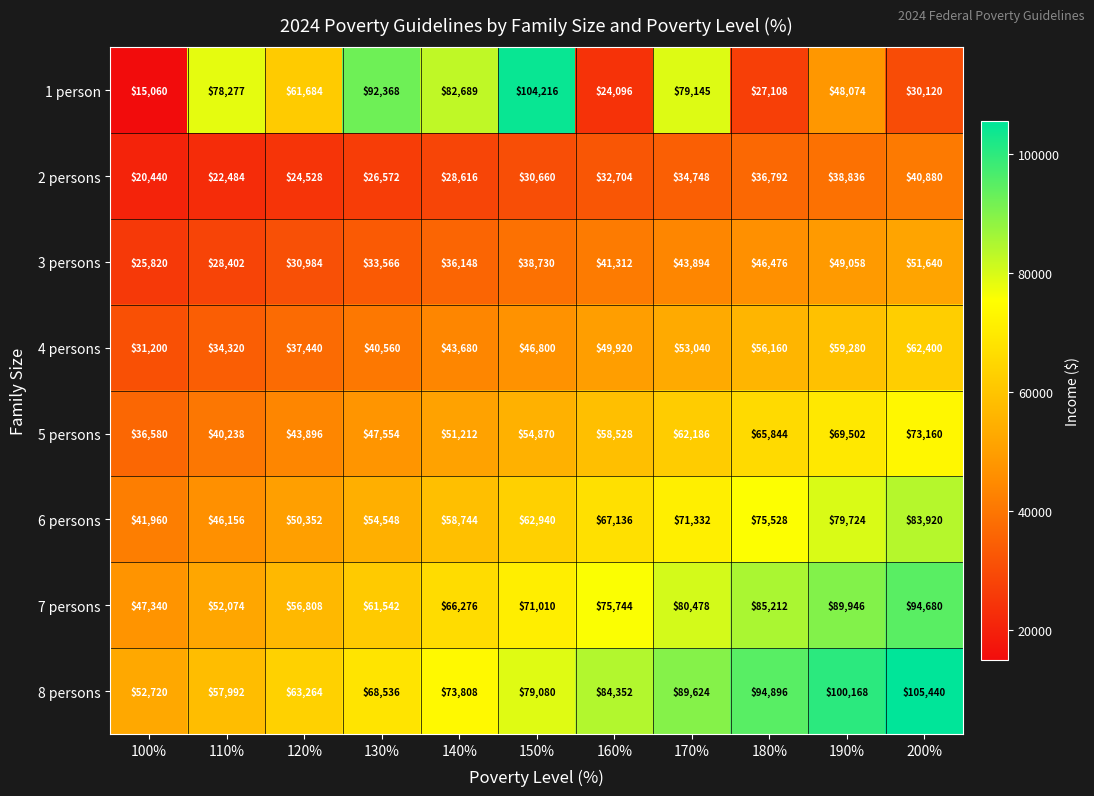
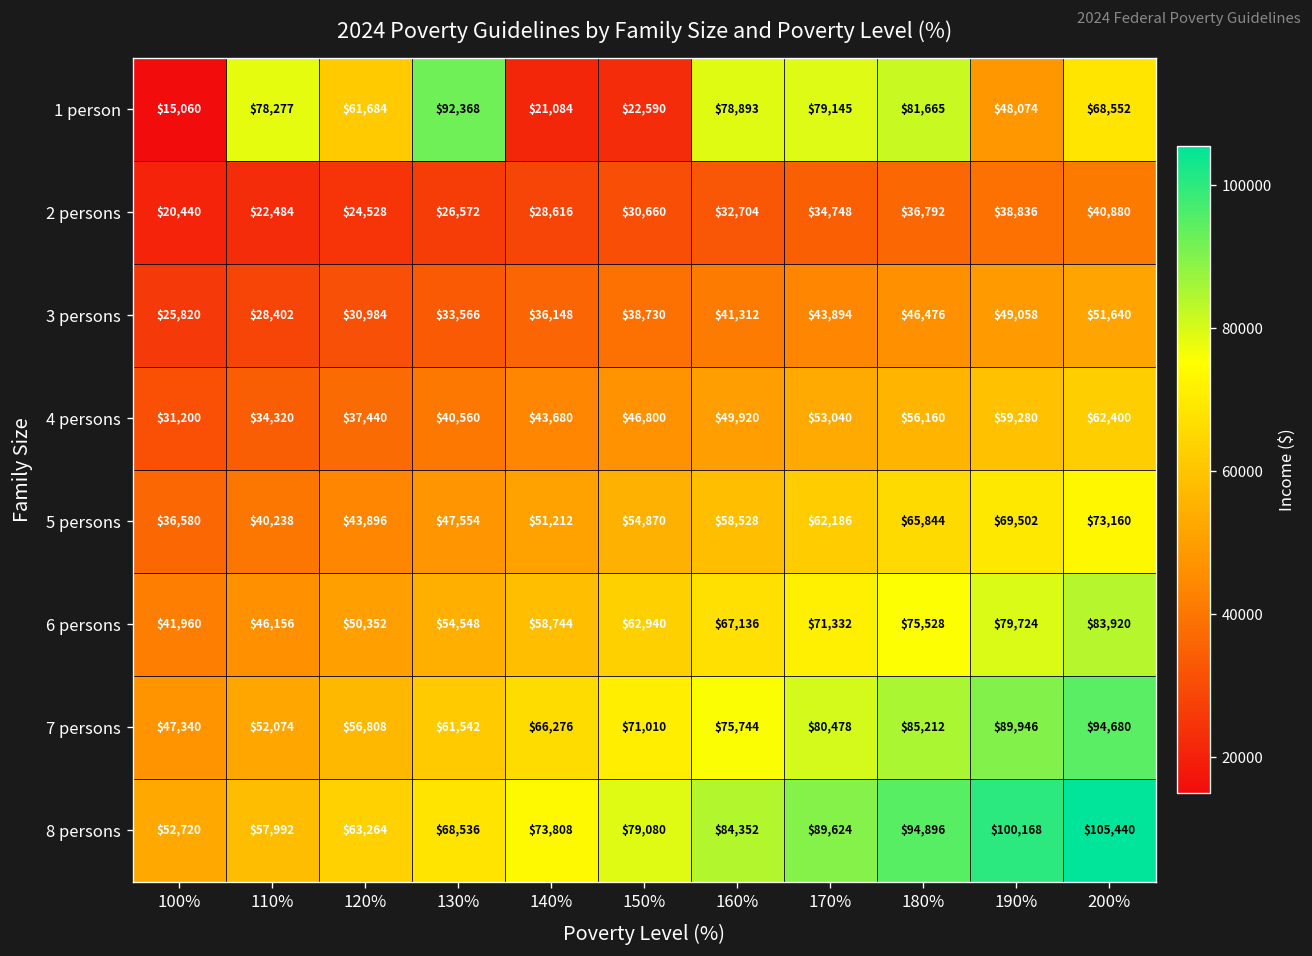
  {
    "1 person": {
      "100%": "$15,060",
      "110%": "$78,277",
      "120%": "$61,684",
      "130%": "$92,368",
-     "140%": "$82,689",
-     "150%": "$104,216",
-     "160%": "$24,096",
+     "140%": "$21,084",
+     "150%": "$22,590",
+     "160%": "$78,893",
      "170%": "$79,145",
-     "180%": "$27,108",
+     "180%": "$81,665",
      "190%": "$48,074",
-     "200%": "$30,120"
+     "200%": "$68,552"
    },
    "2 persons": {
      "100%": "$20,440",
      "110%": "$22,484",
      "120%": "$24,528",
      "130%": "$26,572",
      "140%": "$28,616",
      "150%": "$30,660",
      "160%": "$32,704",
      "170%": "$34,748",
      "180%": "$36,792",
      "190%": "$38,836",
      "200%": "$40,880"
    },
    "3 persons": {
      "100%": "$25,820",
      "110%": "$28,402",
      "120%": "$30,984",
      "130%": "$33,566",
      "140%": "$36,148",
      "150%": "$38,730",
      "160%": "$41,312",
      "170%": "$43,894",
      "180%": "$46,476",
      "190%": "$49,058",
      "200%": "$51,640"
    },
    "4 persons": {
      "100%": "$31,200",
      "110%": "$34,320",
      "120%": "$37,440",
      "130%": "$40,560",
      "140%": "$43,680",
      "150%": "$46,800",
      "160%": "$49,920",
      "170%": "$53,040",
      "180%": "$56,160",
      "190%": "$59,280",
      "200%": "$62,400"
    },
    "5 persons": {
      "100%": "$36,580",
      "110%": "$40,238",
      "120%": "$43,896",
      "130%": "$47,554",
      "140%": "$51,212",
      "150%": "$54,870",
      "160%": "$58,528",
      "170%": "$62,186",
      "180%": "$65,844",
      "190%": "$69,502",
      "200%": "$73,160"
    },
    "6 persons": {
      "100%": "$41,960",
      "110%": "$46,156",
      "120%": "$50,352",
      "130%": "$54,548",
      "140%": "$58,744",
      "150%": "$62,940",
      "160%": "$67,136",
      "170%": "$71,332",
      "180%": "$75,528",
      "190%": "$79,724",
      "200%": "$83,920"
    },
    "7 persons": {
      "100%": "$47,340",
      "110%": "$52,074",
      "120%": "$56,808",
      "130%": "$61,542",
      "140%": "$66,276",
      "150%": "$71,010",
      "160%": "$75,744",
      "170%": "$80,478",
      "180%": "$85,212",
      "190%": "$89,946",
      "200%": "$94,680"
    },
    "8 persons": {
      "100%": "$52,720",
      "110%": "$57,992",
      "120%": "$63,264",
      "130%": "$68,536",
      "140%": "$73,808",
      "150%": "$79,080",
      "160%": "$84,352",
      "170%": "$89,624",
      "180%": "$94,896",
      "190%": "$100,168",
      "200%": "$105,440"
    }
  }
